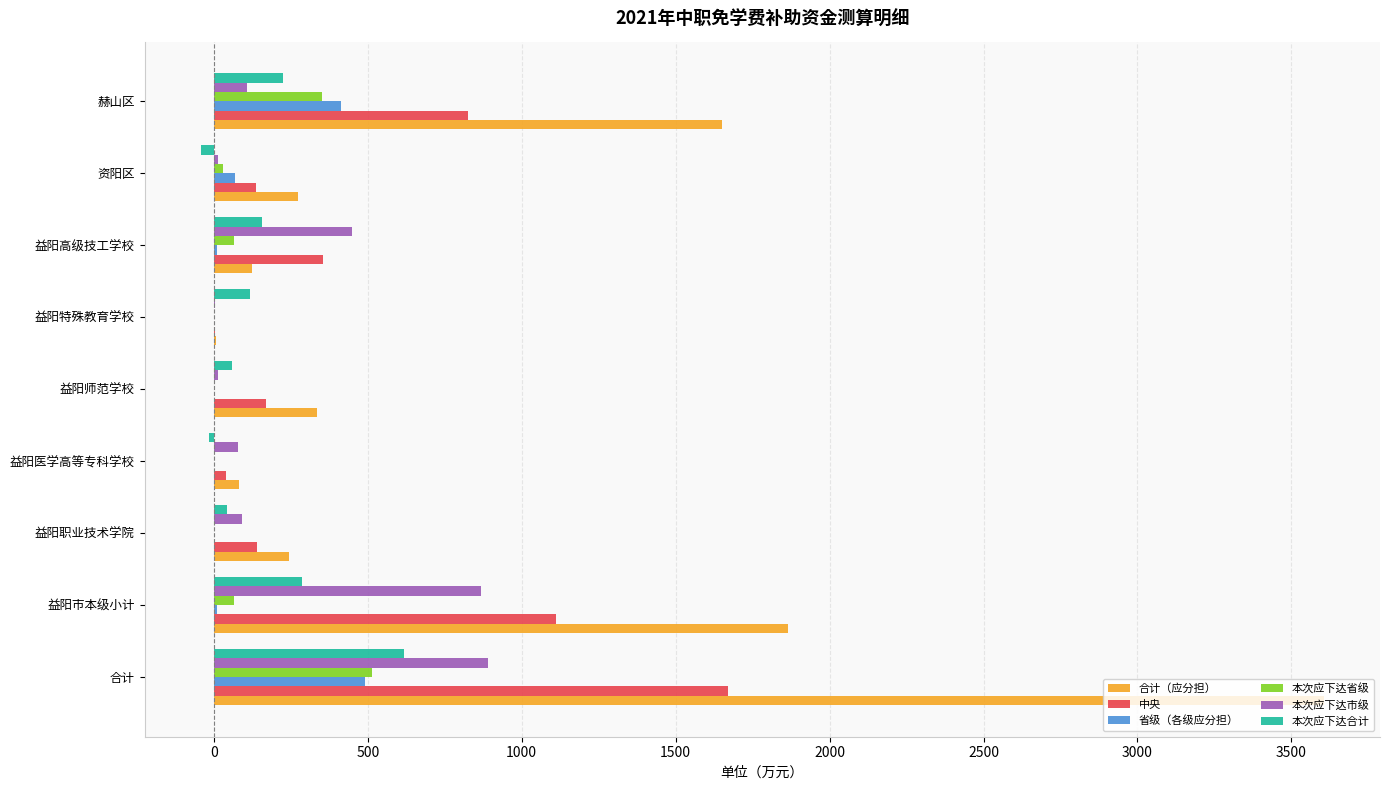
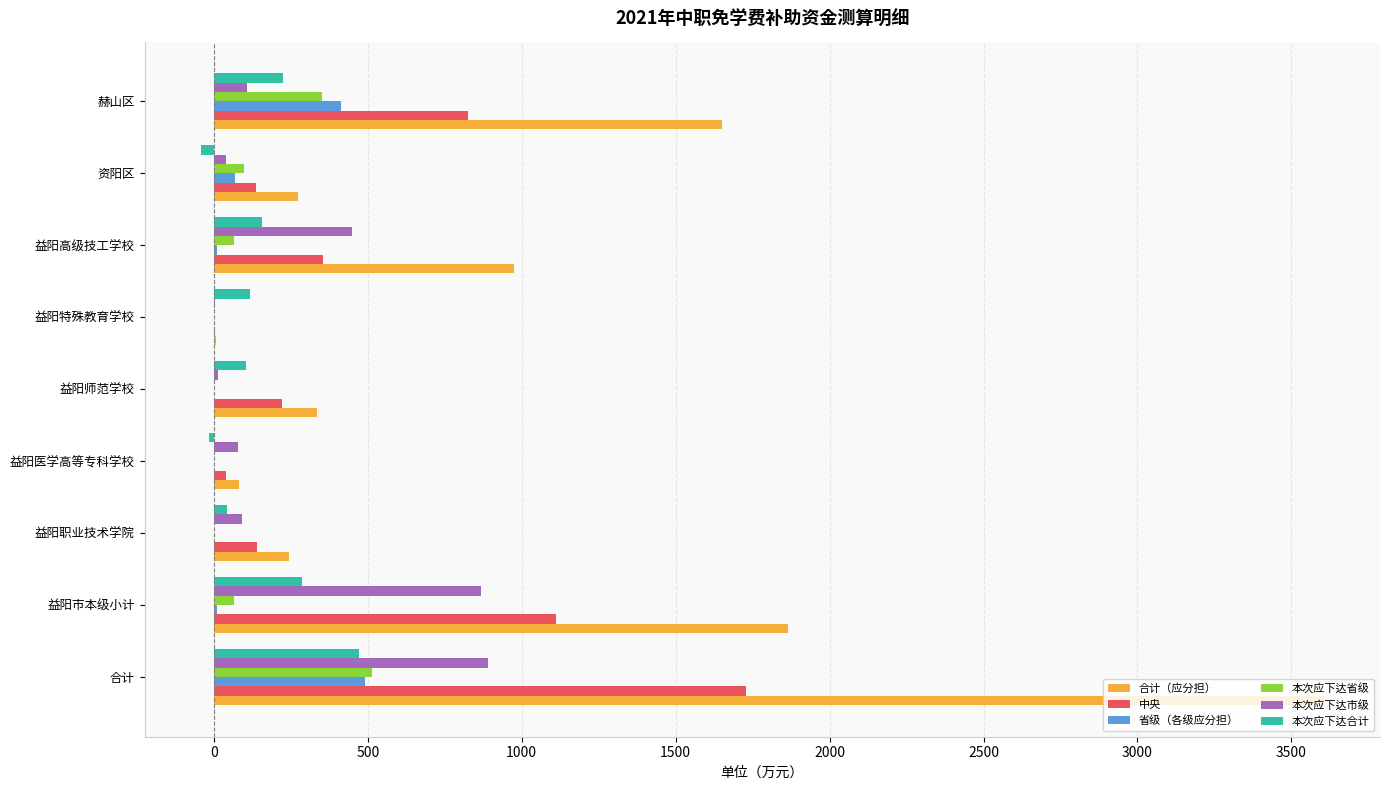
  {
    "合计（应分担）": {
      "赫山区": 1650,
      "资阳区": 270,
-     "益阳高级技工学校": 120,
+     "益阳高级技工学校": 980,
      "益阳师范学校": 340,
      "益阳医学高等专科学校": 80,
      "益阳职业技术学院": 240,
      "益阳市本级小计": 1870
    },
    "中央": {
      "赫山区": 820,
      "资阳区": 140,
      "益阳高级技工学校": 360,
-     "益阳师范学校": 170,
+     "益阳师范学校": 220,
      "益阳医学高等专科学校": 40,
      "益阳职业技术学院": 140,
      "益阳市本级小计": 1110,
-     "合计": 1670
+     "合计": 1730
    },
    "省级（各级应分担）": {
      "赫山区": 410,
      "资阳区": 70,
      "益阳高级技工学校": 10,
      "益阳特殊教育学校": 0,
      "益阳师范学校": 0,
      "益阳医学高等专科学校": 0,
      "益阳职业技术学院": 0,
      "益阳市本级小计": 10,
      "合计": 490
    },
    "本次应下达省级": {
      "赫山区": 350,
-     "资阳区": 30,
+     "资阳区": 100,
      "益阳高级技工学校": 60,
      "益阳特殊教育学校": 0,
      "益阳师范学校": 0,
      "益阳医学高等专科学校": 0,
      "益阳职业技术学院": 0,
      "益阳市本级小计": 60,
      "合计": 510
    },
    "本次应下达市级": {
      "赫山区": 110,
-     "资阳区": 10,
+     "资阳区": 40,
      "益阳高级技工学校": 450,
      "益阳师范学校": 10,
      "益阳医学高等专科学校": 80,
      "益阳职业技术学院": 90,
      "益阳市本级小计": 870,
      "合计": 890
    },
    "本次应下达合计": {
      "赫山区": 230,
      "资阳区": -40,
      "益阳高级技工学校": 160,
      "益阳特殊教育学校": 120,
-     "益阳师范学校": 60,
+     "益阳师范学校": 100,
      "益阳医学高等专科学校": -20,
      "益阳职业技术学院": 40,
      "益阳市本级小计": 290,
-     "合计": 620
+     "合计": 470
    }
  }
